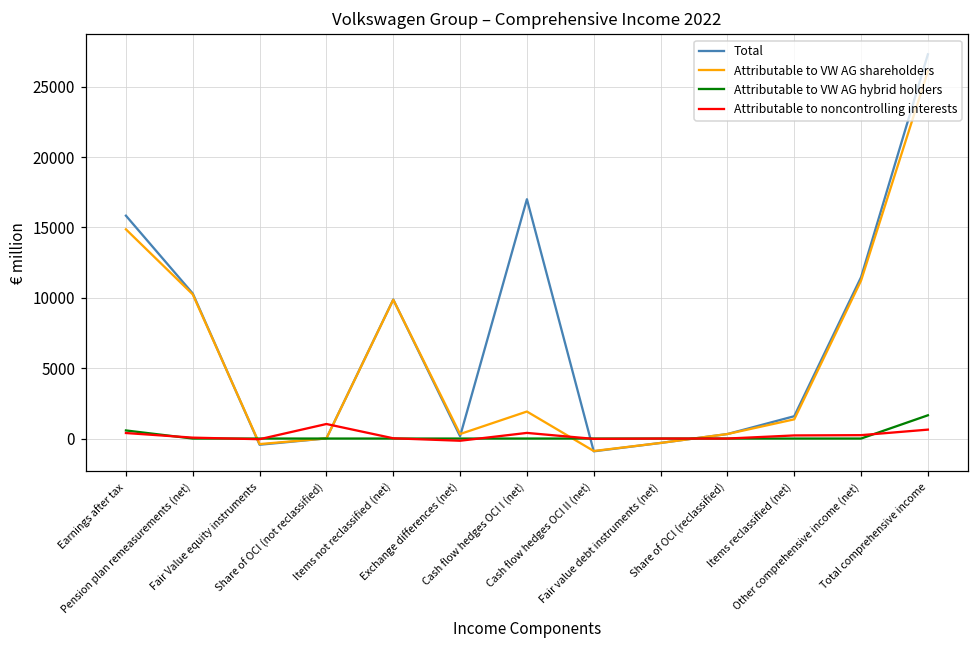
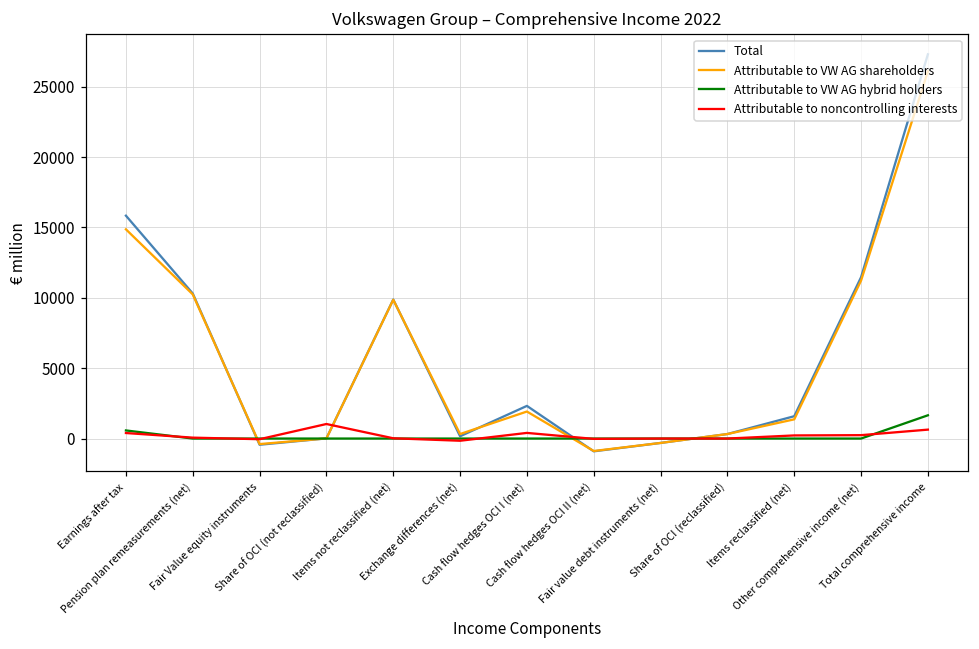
  {
    "Total": {
      "Earnings after tax": 15800,
-     "Cash flow hedges OCI I (net)": 17000,
+     "Cash flow hedges OCI I (net)": 2300,
      "Items reclassified (net)": 1600,
      "Other comprehensive income (net)": 11500
    },
    "Attributable to VW AG shareholders": {
      "Earnings after tax": 14900,
      "Cash flow hedges OCI I (net)": 1900,
      "Items reclassified (net)": 1400,
      "Other comprehensive income (net)": 11200
    },
    "Attributable to VW AG hybrid holders": {
      "Cash flow hedges OCI I (net)": 0,
      "Items reclassified (net)": 0,
      "Other comprehensive income (net)": 0,
      "Total comprehensive income": 1700
    },
    "Attributable to noncontrolling interests": {
      "Share of OCI (not reclassified)": 1000,
      "Cash flow hedges OCI I (net)": 400,
      "Items reclassified (net)": 200,
      "Other comprehensive income (net)": 200,
      "Total comprehensive income": 600
    }
  }
